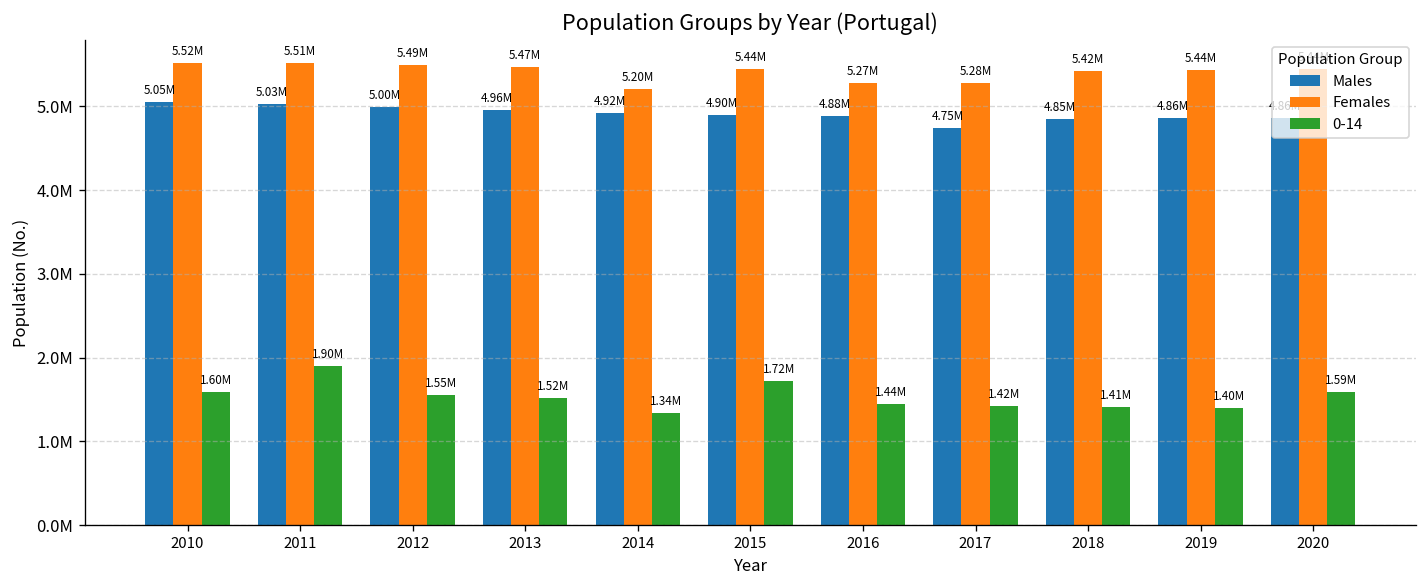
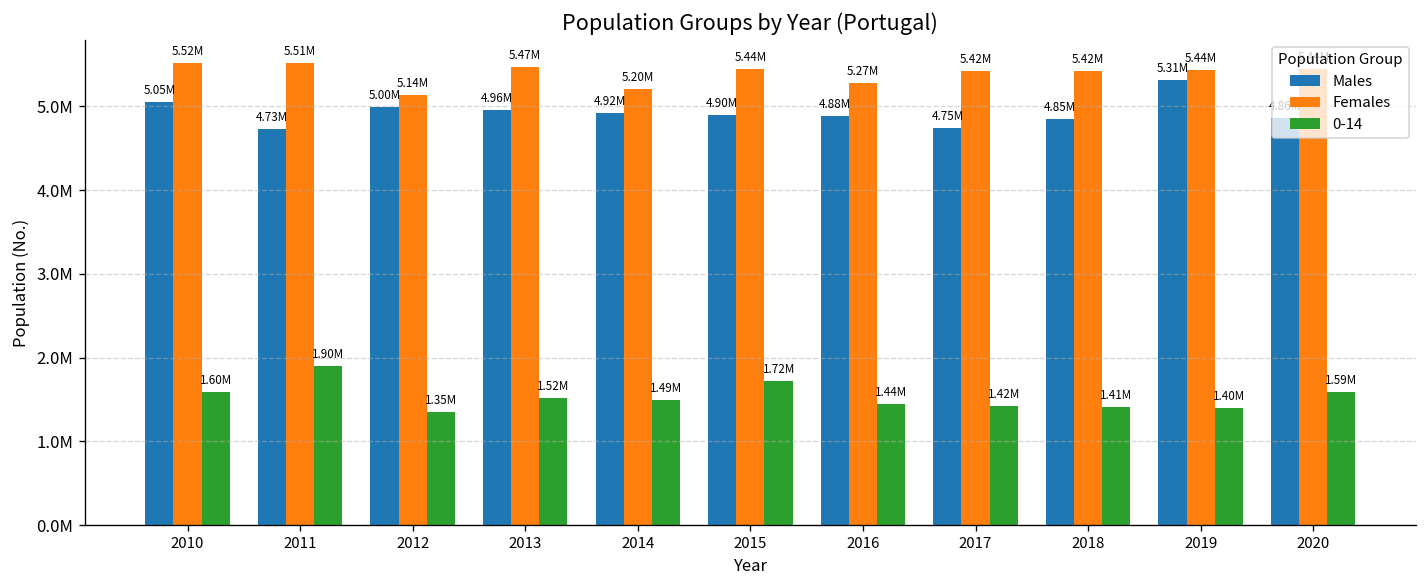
  {
    "Males": {
      "2010": "5.05M",
-     "2011": "5.03M",
+     "2011": "4.73M",
      "2012": "5.00M",
      "2013": "4.96M",
      "2014": "4.92M",
      "2015": "4.90M",
      "2016": "4.88M",
      "2017": "4.75M",
      "2018": "4.85M",
-     "2019": "4.86M"
+     "2019": "5.31M"
    },
    "Females": {
      "2010": "5.52M",
      "2011": "5.51M",
-     "2012": "5.49M",
+     "2012": "5.14M",
      "2013": "5.47M",
      "2014": "5.20M",
      "2015": "5.44M",
      "2016": "5.27M",
-     "2017": "5.28M",
+     "2017": "5.42M",
      "2018": "5.42M",
      "2019": "5.44M"
    },
    "0-14": {
      "2010": "1.60M",
      "2011": "1.90M",
-     "2012": "1.55M",
+     "2012": "1.35M",
      "2013": "1.52M",
-     "2014": "1.34M",
+     "2014": "1.49M",
      "2015": "1.72M",
      "2016": "1.44M",
      "2017": "1.42M",
      "2018": "1.41M",
      "2019": "1.40M",
      "2020": "1.59M"
    }
  }
